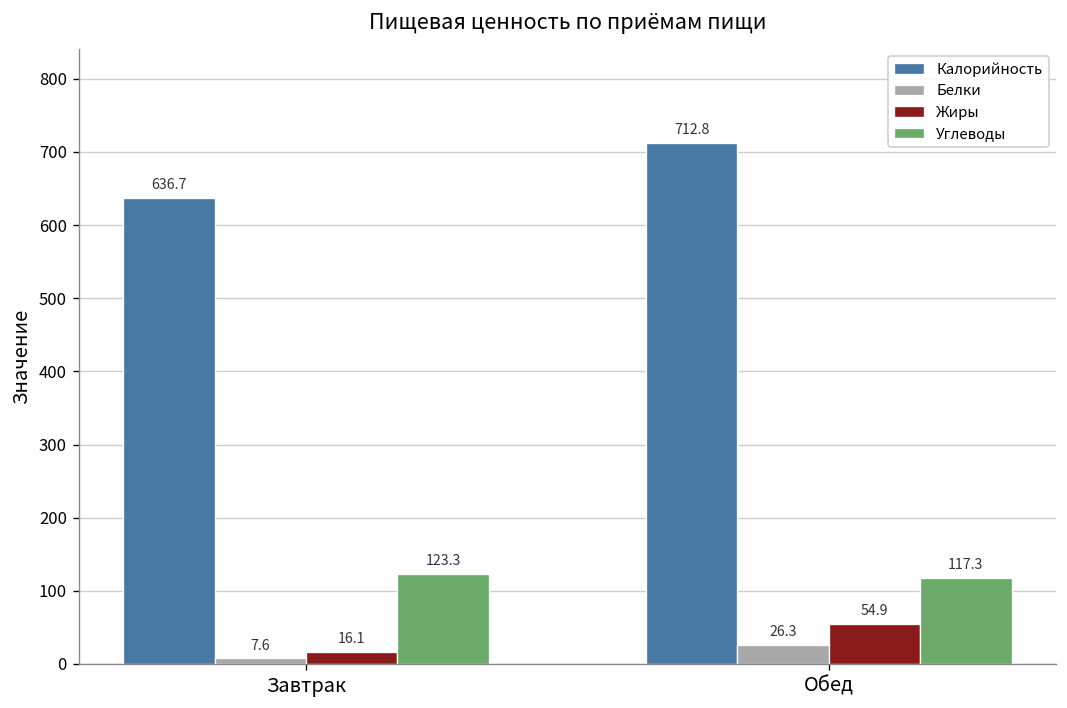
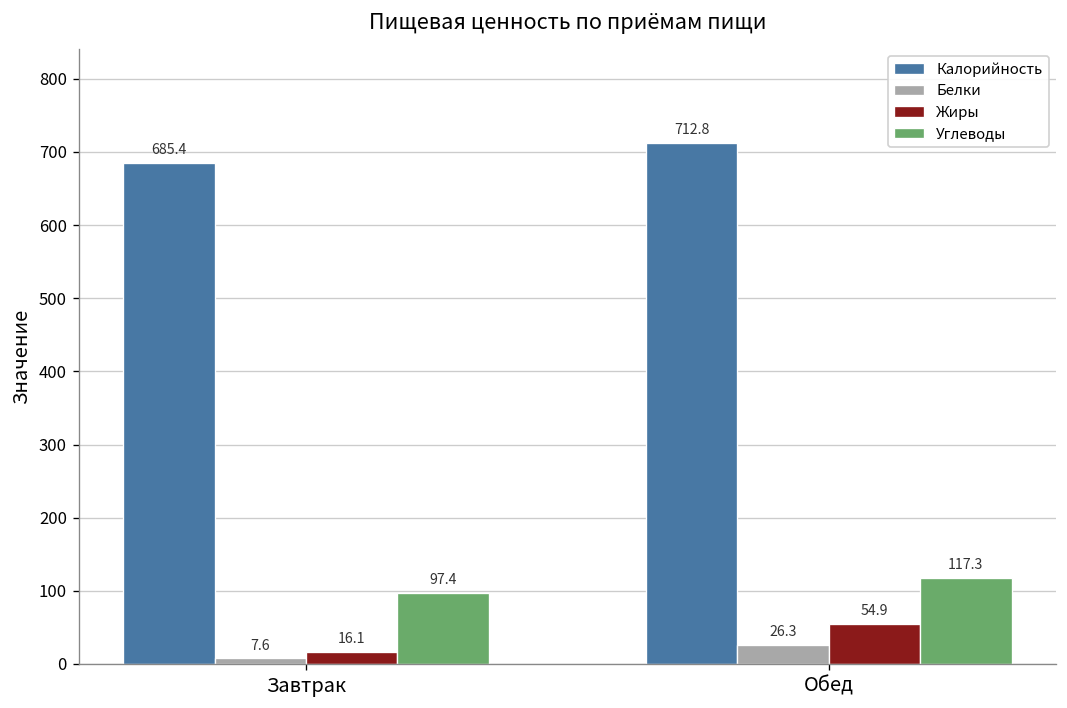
  {
    "Калорийность": {
-     "Завтрак": 636.7,
+     "Завтрак": 685.4,
      "Обед": 712.8
    },
    "Белки": {
      "Завтрак": 7.6,
      "Обед": 26.3
    },
    "Жиры": {
      "Завтрак": 16.1,
      "Обед": 54.9
    },
    "Углеводы": {
-     "Завтрак": 123.3,
+     "Завтрак": 97.4,
      "Обед": 117.3
    }
  }
